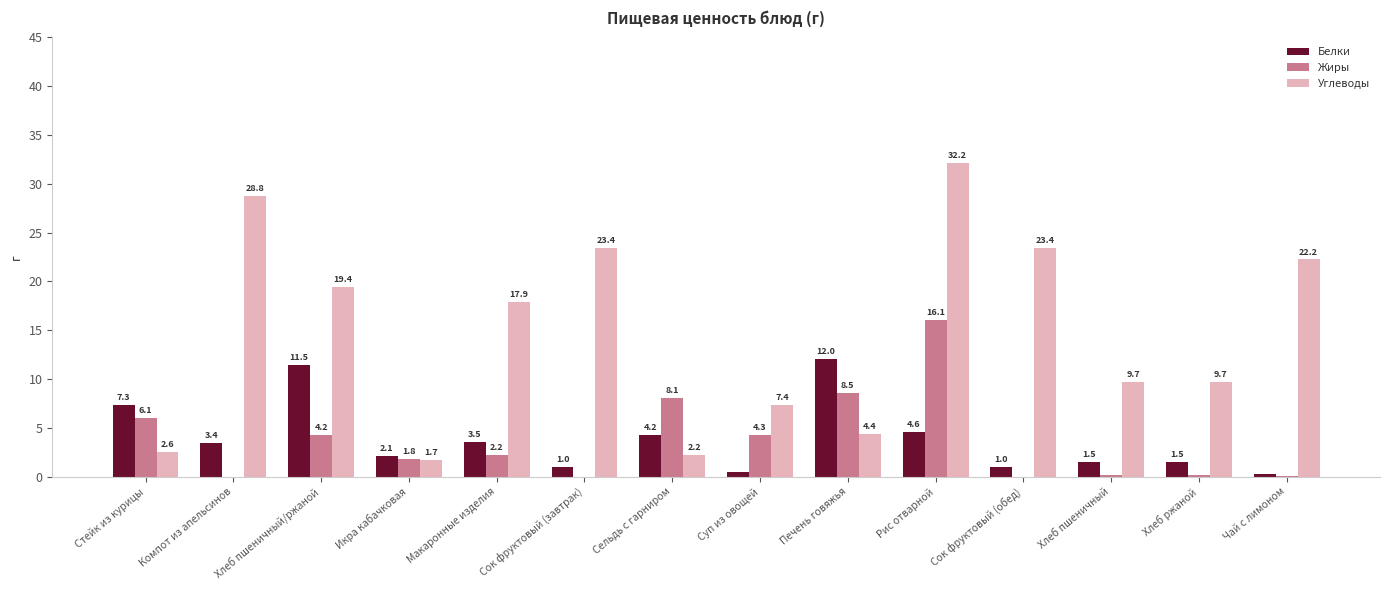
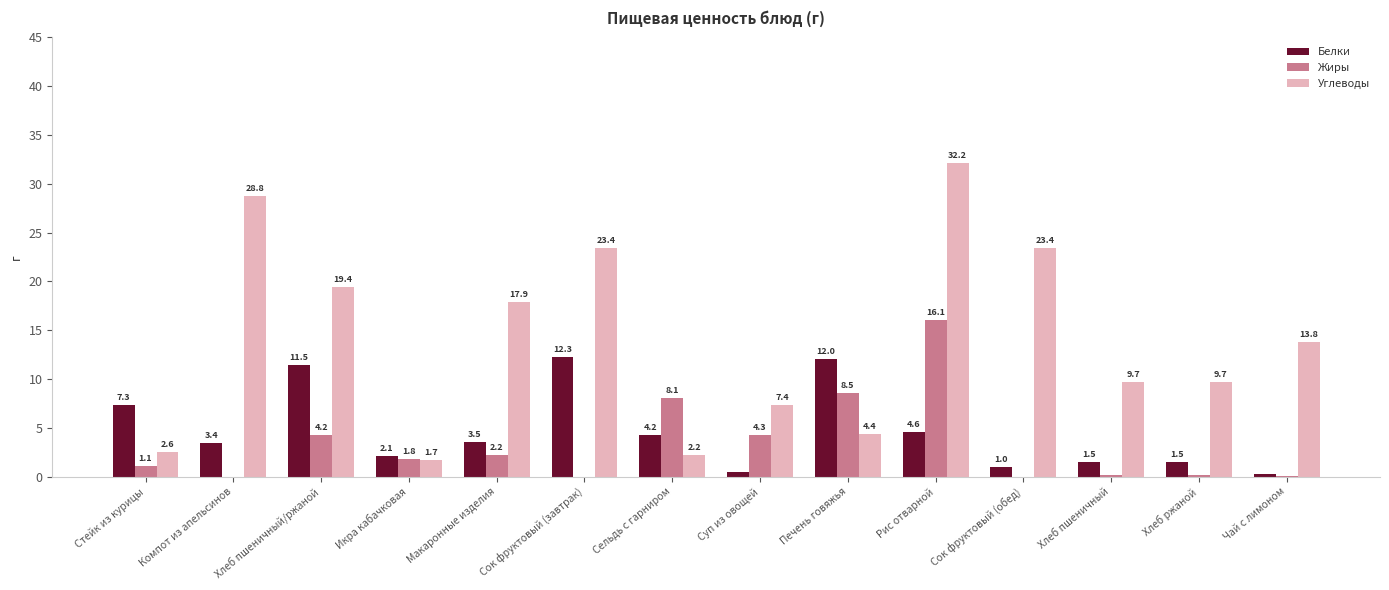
  {
    "Белки": {
      "Стейк из курицы": 7.3,
      "Компот из апельсинов": 3.4,
      "Хлеб пшеничный/ржаной": 11.5,
      "Икра кабачковая": 2.1,
      "Макаронные изделия": 3.5,
-     "Сок фруктовый (завтрак)": 1.0,
+     "Сок фруктовый (завтрак)": 12.3,
      "Сельдь с гарниром": 4.2,
      "Печень говяжья": 12.0,
      "Рис отварной": 4.6,
      "Сок фруктовый (обед)": 1.0,
      "Хлеб пшеничный": 1.5,
      "Хлеб ржаной": 1.5
    },
    "Жиры": {
-     "Стейк из курицы": 6.1,
+     "Стейк из курицы": 1.1,
      "Хлеб пшеничный/ржаной": 4.2,
      "Икра кабачковая": 1.8,
      "Макаронные изделия": 2.2,
      "Сельдь с гарниром": 8.1,
      "Суп из овощей": 4.3,
      "Печень говяжья": 8.5,
      "Рис отварной": 16.1
    },
    "Углеводы": {
      "Стейк из курицы": 2.6,
      "Компот из апельсинов": 28.8,
      "Хлеб пшеничный/ржаной": 19.4,
      "Икра кабачковая": 1.7,
      "Макаронные изделия": 17.9,
      "Сок фруктовый (завтрак)": 23.4,
      "Сельдь с гарниром": 2.2,
      "Суп из овощей": 7.4,
      "Печень говяжья": 4.4,
      "Рис отварной": 32.2,
      "Сок фруктовый (обед)": 23.4,
      "Хлеб пшеничный": 9.7,
      "Хлеб ржаной": 9.7,
-     "Чай с лимоном": 22.2
+     "Чай с лимоном": 13.8
    }
  }
